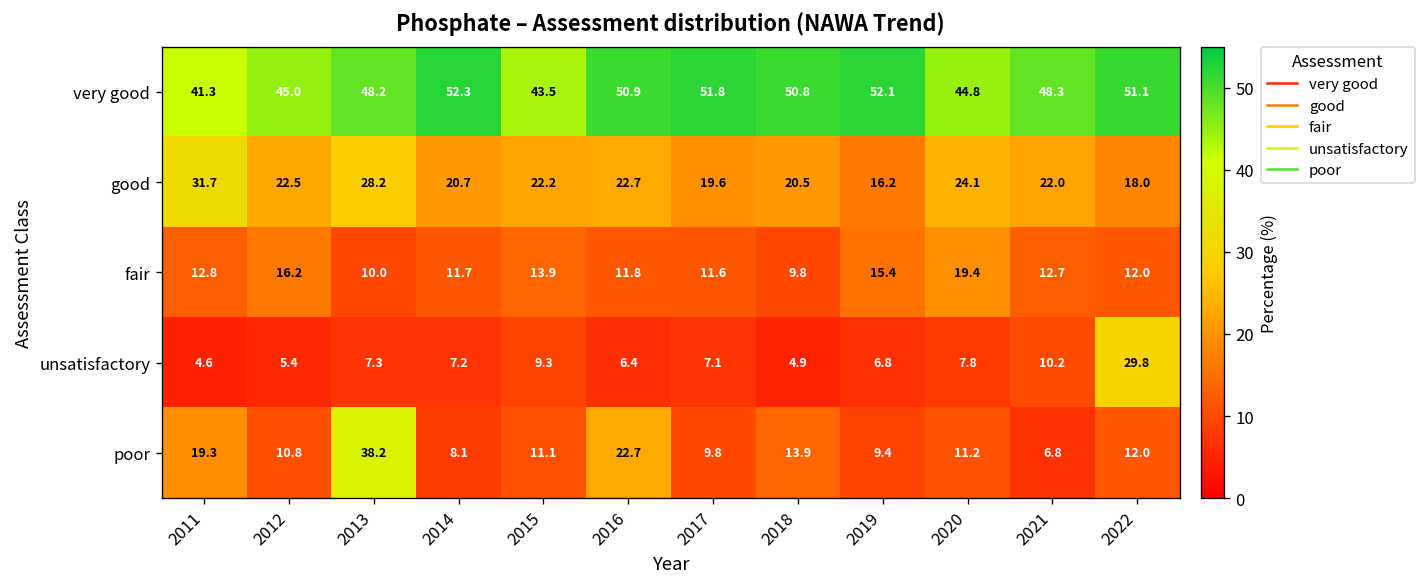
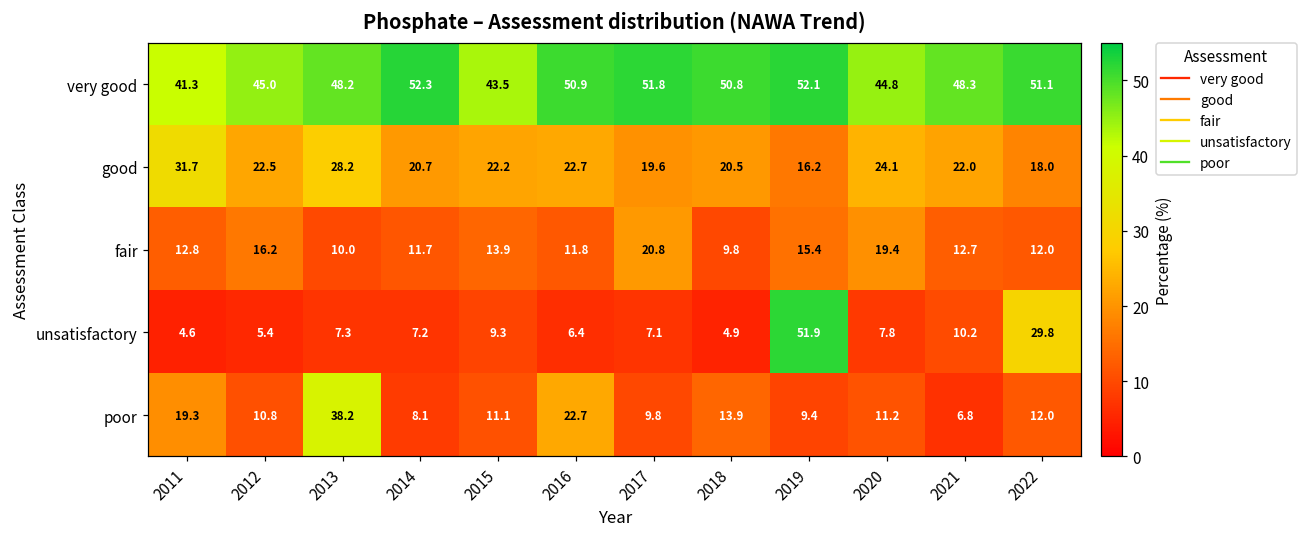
  {
    "very good": {
      "2011": 41.3,
      "2012": 45.0,
      "2013": 48.2,
      "2014": 52.3,
      "2015": 43.5,
      "2016": 50.9,
      "2017": 51.8,
      "2018": 50.8,
      "2019": 52.1,
      "2020": 44.8,
      "2021": 48.3,
      "2022": 51.1
    },
    "good": {
      "2011": 31.7,
      "2012": 22.5,
      "2013": 28.2,
      "2014": 20.7,
      "2015": 22.2,
      "2016": 22.7,
      "2017": 19.6,
      "2018": 20.5,
      "2019": 16.2,
      "2020": 24.1,
      "2021": 22.0,
      "2022": 18.0
    },
    "fair": {
      "2011": 12.8,
      "2012": 16.2,
      "2013": 10.0,
      "2014": 11.7,
      "2015": 13.9,
      "2016": 11.8,
-     "2017": 11.6,
+     "2017": 20.8,
      "2018": 9.8,
      "2019": 15.4,
      "2020": 19.4,
      "2021": 12.7,
      "2022": 12.0
    },
    "unsatisfactory": {
      "2011": 4.6,
      "2012": 5.4,
      "2013": 7.3,
      "2014": 7.2,
      "2015": 9.3,
      "2016": 6.4,
      "2017": 7.1,
      "2018": 4.9,
-     "2019": 6.8,
+     "2019": 51.9,
      "2020": 7.8,
      "2021": 10.2,
      "2022": 29.8
    },
    "poor": {
      "2011": 19.3,
      "2012": 10.8,
      "2013": 38.2,
      "2014": 8.1,
      "2015": 11.1,
      "2016": 22.7,
      "2017": 9.8,
      "2018": 13.9,
      "2019": 9.4,
      "2020": 11.2,
      "2021": 6.8,
      "2022": 12.0
    }
  }
